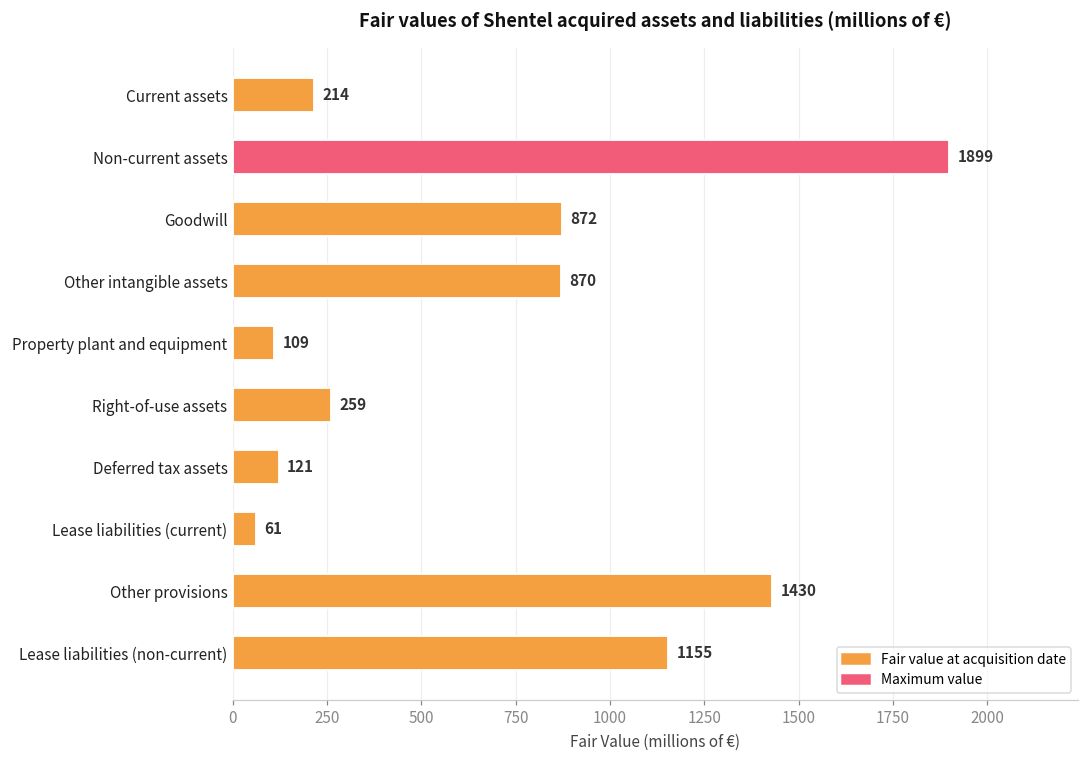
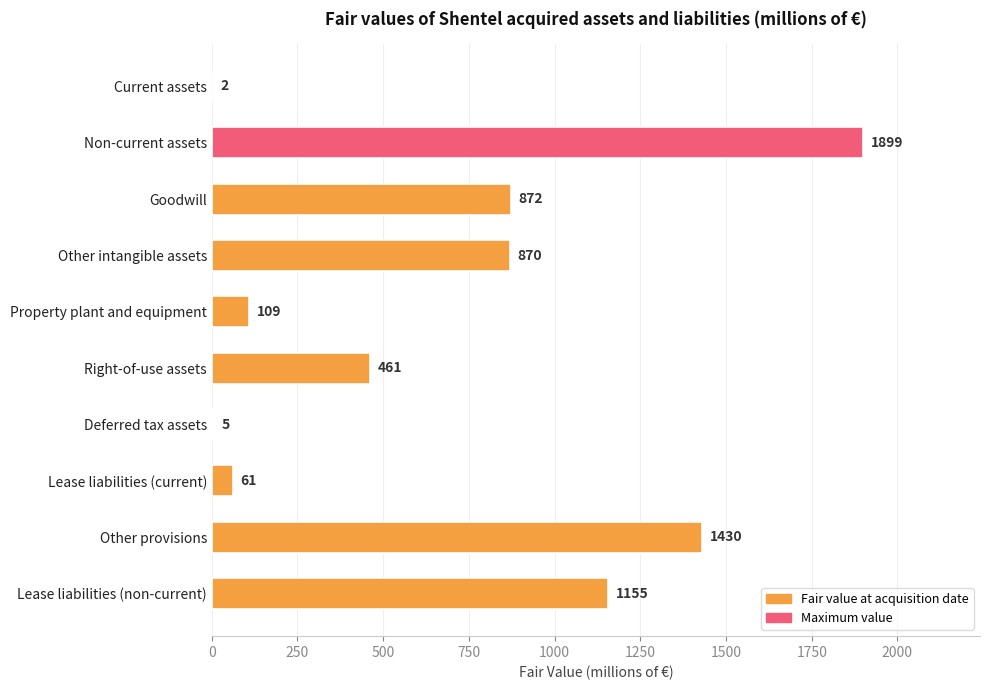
  {
-   "Current assets": 214,
+   "Current assets": 2,
    "Non-current assets": 1899,
    "Goodwill": 872,
    "Other intangible assets": 870,
    "Property plant and equipment": 109,
-   "Right-of-use assets": 259,
-   "Deferred tax assets": 121,
+   "Right-of-use assets": 461,
+   "Deferred tax assets": 5,
    "Lease liabilities (current)": 61,
    "Other provisions": 1430,
    "Lease liabilities (non-current)": 1155
  }
